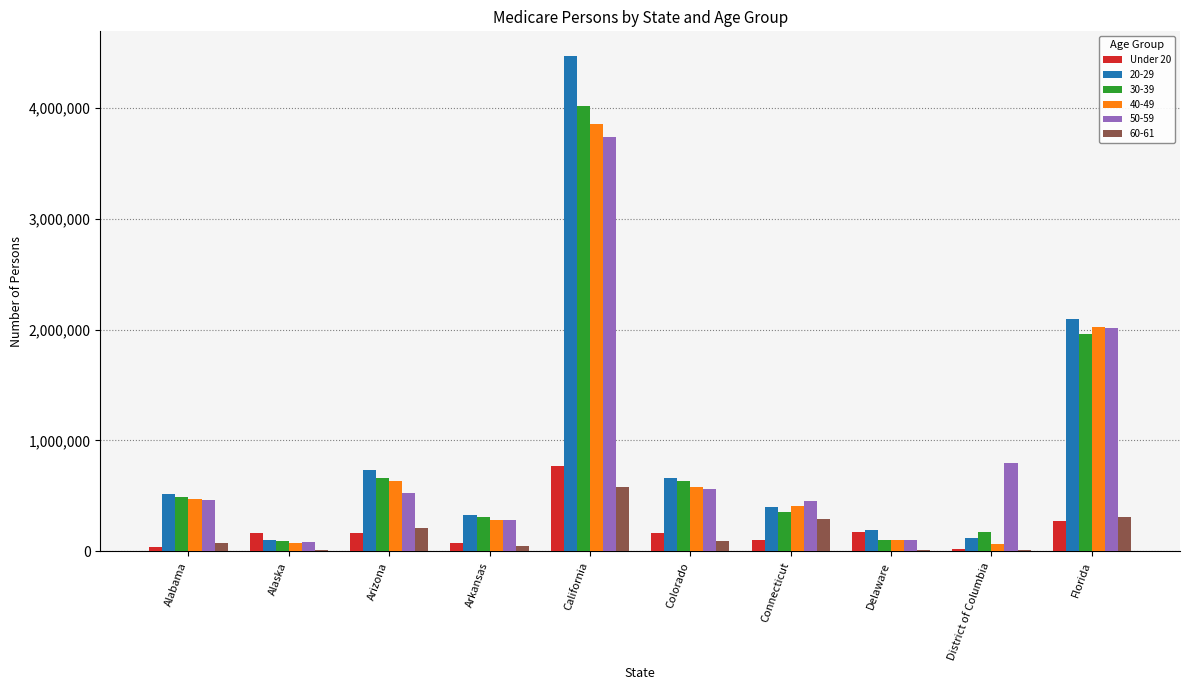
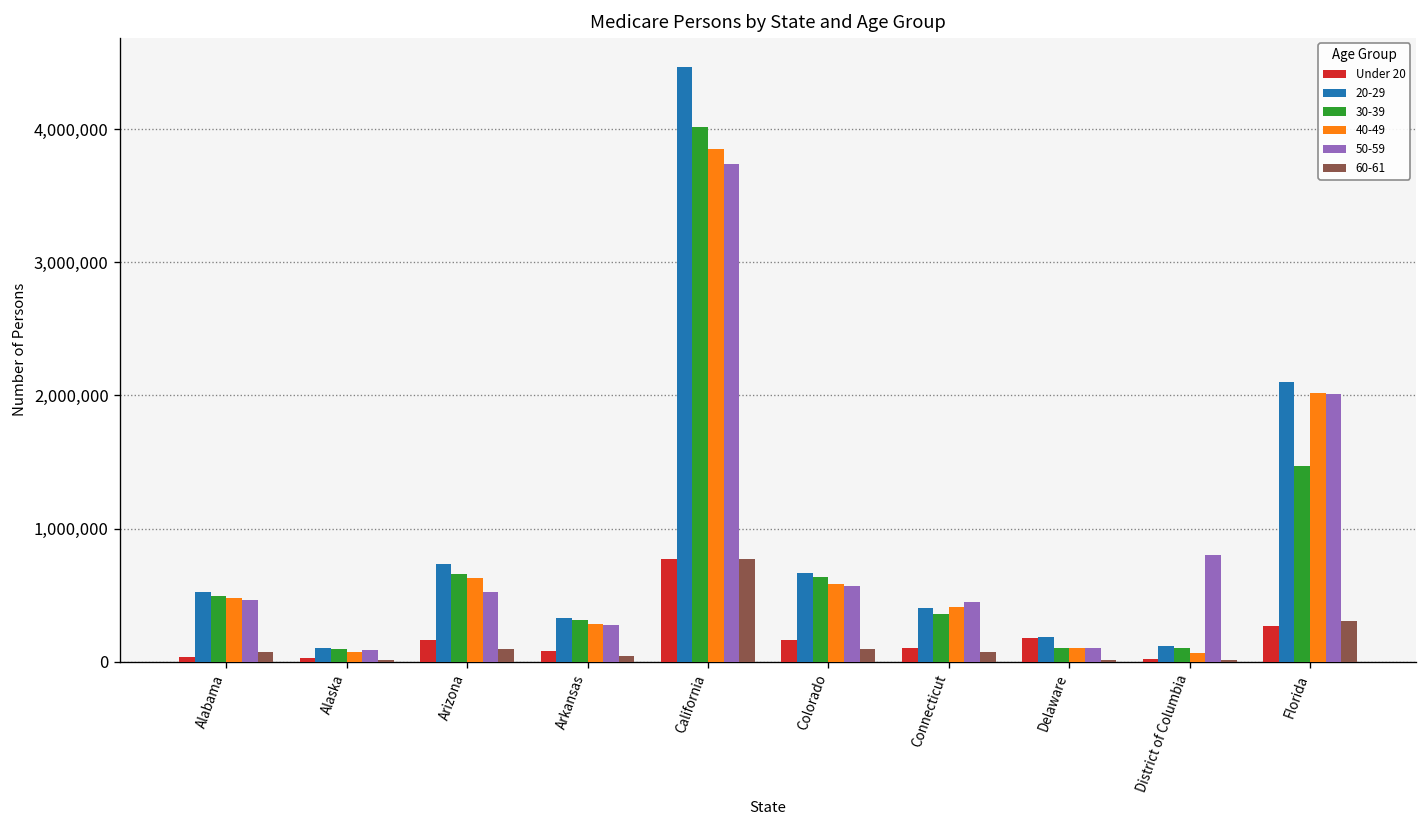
  {
    "Under 20": {
      "Alabama": "40,000",
-     "Alaska": "170,000",
+     "Alaska": "30,000",
      "Arizona": "160,000",
      "Arkansas": "80,000",
      "California": "770,000",
      "Colorado": "160,000",
      "Connecticut": "100,000",
      "Delaware": "180,000",
      "Florida": "270,000"
    },
    "20-29": {
      "Alabama": "520,000",
      "Alaska": "110,000",
      "Arizona": "730,000",
      "Arkansas": "330,000",
      "California": "4,470,000",
      "Colorado": "670,000",
      "Connecticut": "400,000",
      "Delaware": "190,000",
      "District of Columbia": "120,000",
      "Florida": "2,100,000"
    },
    "30-39": {
      "Alabama": "490,000",
      "Alaska": "90,000",
      "Arizona": "660,000",
      "Arkansas": "310,000",
      "California": "4,010,000",
      "Colorado": "640,000",
      "Connecticut": "360,000",
      "Delaware": "110,000",
-     "District of Columbia": "180,000",
-     "Florida": "1,960,000"
+     "District of Columbia": "100,000",
+     "Florida": "1,470,000"
    },
    "40-49": {
      "Alabama": "480,000",
      "Alaska": "70,000",
      "Arizona": "630,000",
      "Arkansas": "290,000",
      "California": "3,850,000",
      "Colorado": "580,000",
      "Connecticut": "410,000",
      "Delaware": "110,000",
      "District of Columbia": "70,000",
      "Florida": "2,020,000"
    },
    "50-59": {
      "Alabama": "460,000",
      "Alaska": "80,000",
      "Arizona": "520,000",
      "Arkansas": "280,000",
      "California": "3,740,000",
      "Colorado": "560,000",
      "Connecticut": "450,000",
      "Delaware": "100,000",
      "District of Columbia": "800,000",
      "Florida": "2,010,000"
    },
    "60-61": {
      "Alabama": "70,000",
-     "Arizona": "210,000",
+     "Arizona": "90,000",
      "Arkansas": "50,000",
-     "California": "580,000",
+     "California": "770,000",
      "Colorado": "90,000",
-     "Connecticut": "290,000",
+     "Connecticut": "70,000",
      "Florida": "310,000"
    }
  }
